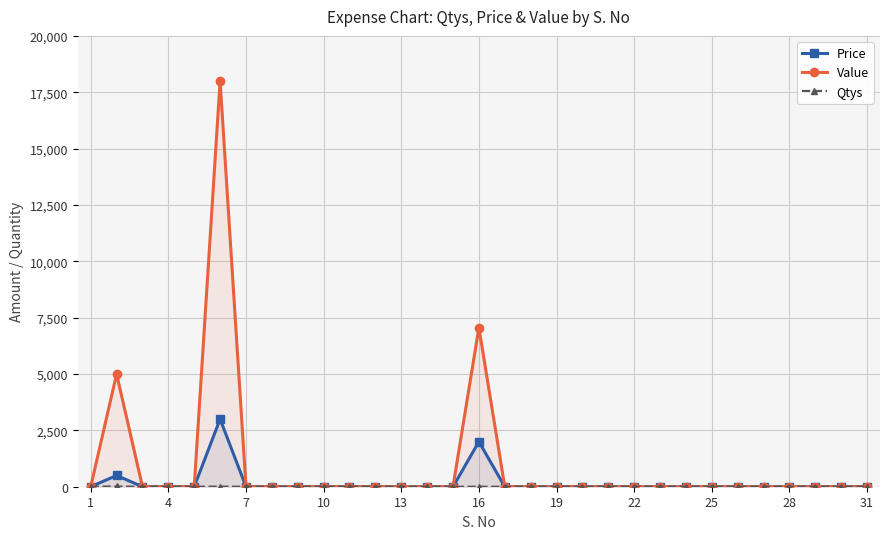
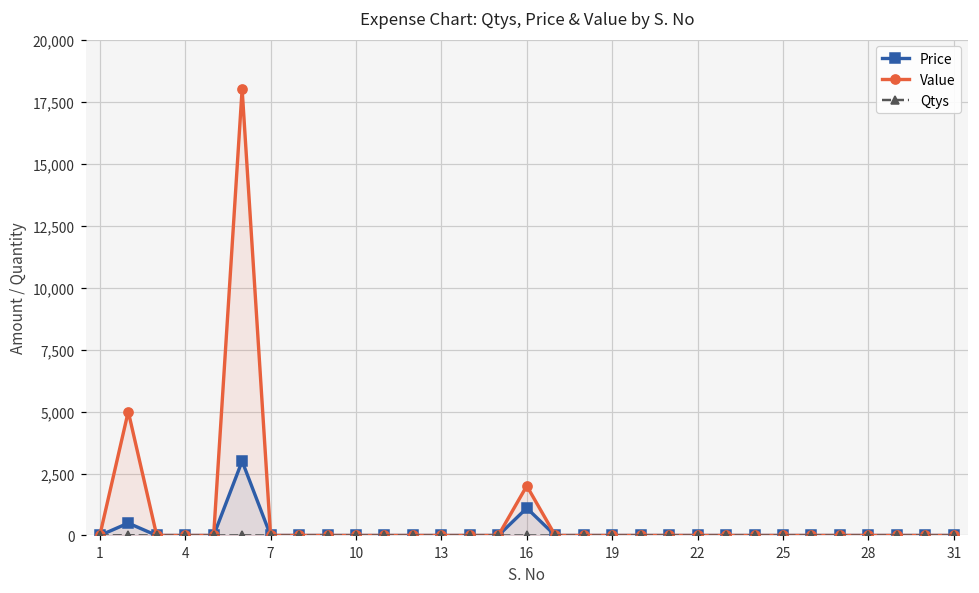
  {
    "Price": {
-     "16": "2,000"
+     "16": "1,100"
    },
    "Value": {
-     "16": "7,100"
+     "16": "2,000"
    },
    "Qtys": {
      "16": "0"
    }
  }
